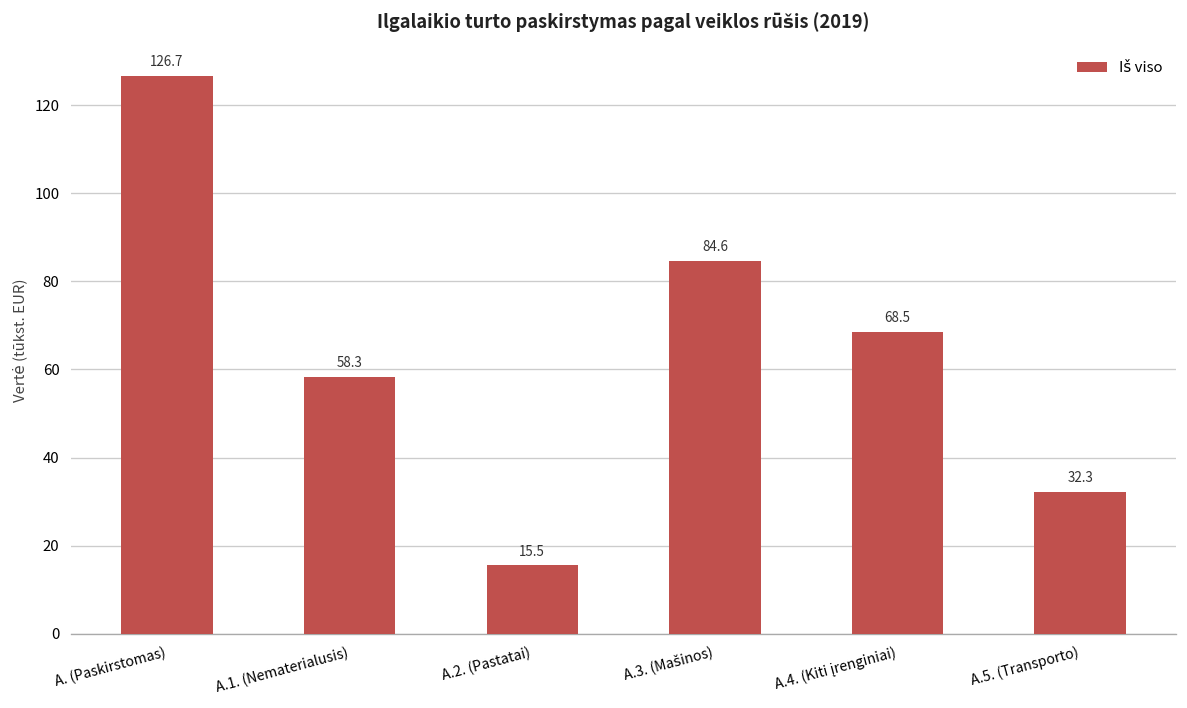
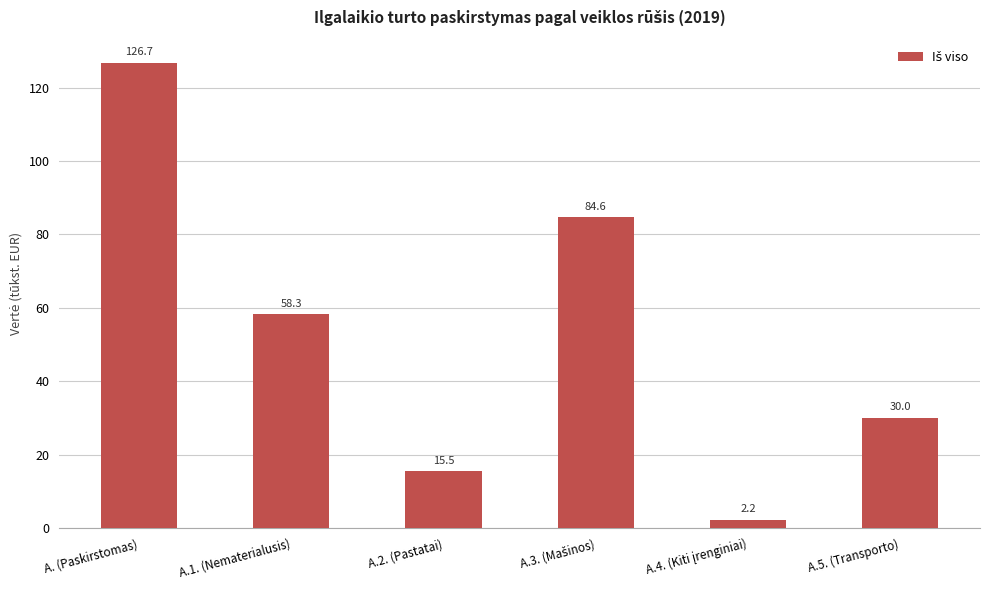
  {
    "A. (Paskirstomas)": 126.7,
    "A.1. (Nematerialusis)": 58.3,
    "A.2. (Pastatai)": 15.5,
    "A.3. (Mašinos)": 84.6,
-   "A.4. (Kiti įrenginiai)": 68.5,
-   "A.5. (Transporto)": 32.3
+   "A.4. (Kiti įrenginiai)": 2.2,
+   "A.5. (Transporto)": 30.0
  }
